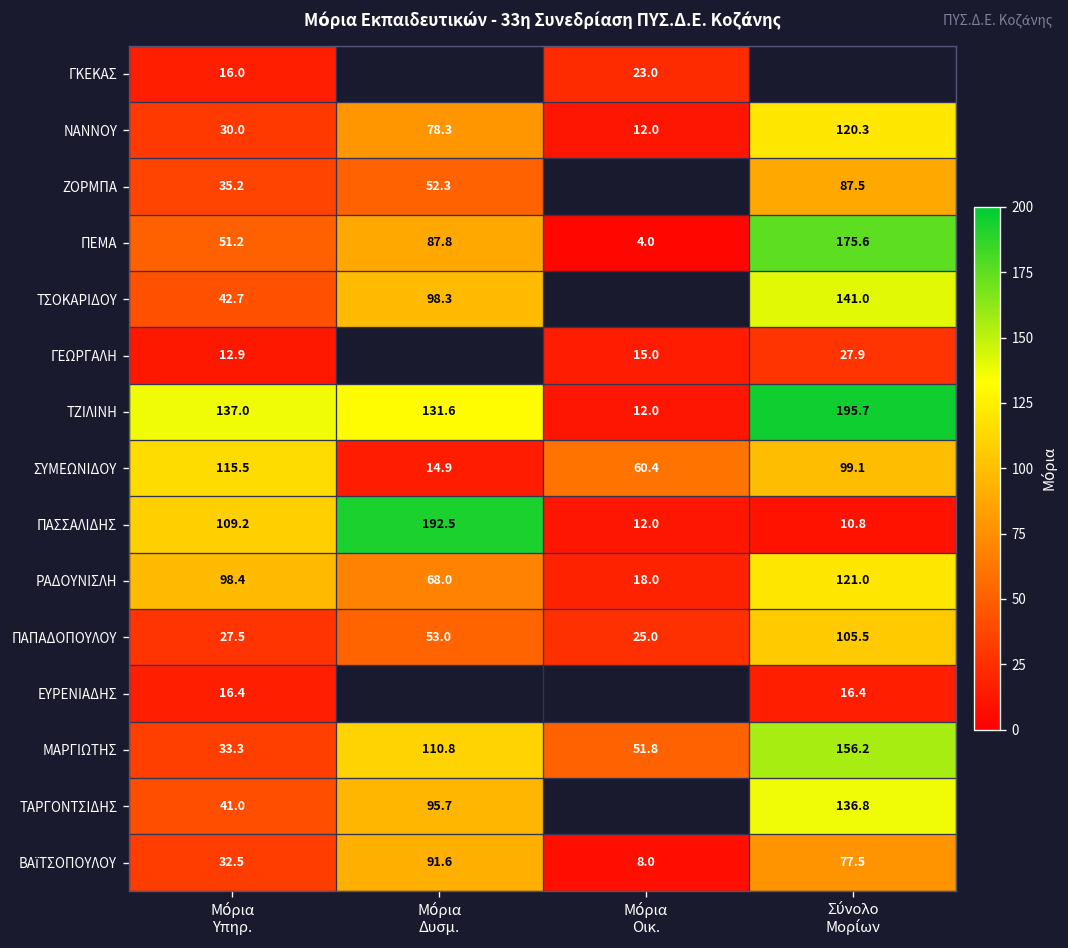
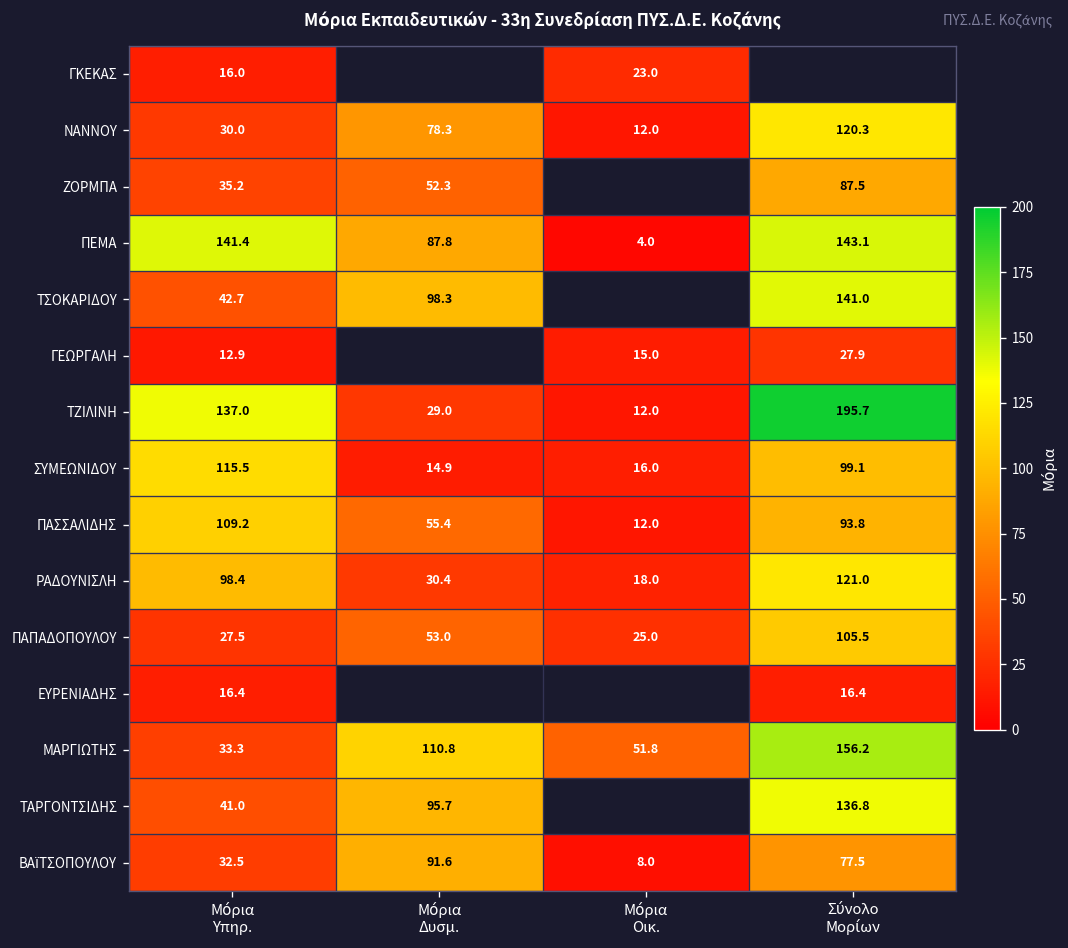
  {
    "ΓΚΕΚΑΣ": {
      "Μόρια Υπηρ.": 16.0,
      "Μόρια Οικ.": 23.0
    },
    "ΝΑΝΝΟΥ": {
      "Μόρια Υπηρ.": 30.0,
      "Μόρια Δυσμ.": 78.3,
      "Μόρια Οικ.": 12.0,
      "Σύνολο Μορίων": 120.3
    },
    "ΖΟΡΜΠΑ": {
      "Μόρια Υπηρ.": 35.2,
      "Μόρια Δυσμ.": 52.3,
      "Σύνολο Μορίων": 87.5
    },
    "ΠΕΜΑ": {
-     "Μόρια Υπηρ.": 51.2,
+     "Μόρια Υπηρ.": 141.4,
      "Μόρια Δυσμ.": 87.8,
      "Μόρια Οικ.": 4.0,
-     "Σύνολο Μορίων": 175.6
+     "Σύνολο Μορίων": 143.1
    },
    "ΤΣΟΚΑΡΙΔΟΥ": {
      "Μόρια Υπηρ.": 42.7,
      "Μόρια Δυσμ.": 98.3,
      "Σύνολο Μορίων": 141.0
    },
    "ΓΕΩΡΓΑΛΗ": {
      "Μόρια Υπηρ.": 12.9,
      "Μόρια Οικ.": 15.0,
      "Σύνολο Μορίων": 27.9
    },
    "ΤΖΙΛΙΝΗ": {
      "Μόρια Υπηρ.": 137.0,
-     "Μόρια Δυσμ.": 131.6,
+     "Μόρια Δυσμ.": 29.0,
      "Μόρια Οικ.": 12.0,
      "Σύνολο Μορίων": 195.7
    },
    "ΣΥΜΕΩΝΙΔΟΥ": {
      "Μόρια Υπηρ.": 115.5,
      "Μόρια Δυσμ.": 14.9,
-     "Μόρια Οικ.": 60.4,
+     "Μόρια Οικ.": 16.0,
      "Σύνολο Μορίων": 99.1
    },
    "ΠΑΣΣΑΛΙΔΗΣ": {
      "Μόρια Υπηρ.": 109.2,
-     "Μόρια Δυσμ.": 192.5,
+     "Μόρια Δυσμ.": 55.4,
      "Μόρια Οικ.": 12.0,
-     "Σύνολο Μορίων": 10.8
+     "Σύνολο Μορίων": 93.8
    },
    "ΡΑΔΟΥΝΙΣΛΗ": {
      "Μόρια Υπηρ.": 98.4,
-     "Μόρια Δυσμ.": 68.0,
+     "Μόρια Δυσμ.": 30.4,
      "Μόρια Οικ.": 18.0,
      "Σύνολο Μορίων": 121.0
    },
    "ΠΑΠΑΔΟΠΟΥΛΟΥ": {
      "Μόρια Υπηρ.": 27.5,
      "Μόρια Δυσμ.": 53.0,
      "Μόρια Οικ.": 25.0,
      "Σύνολο Μορίων": 105.5
    },
    "ΕΥΡΕΝΙΑΔΗΣ": {
      "Μόρια Υπηρ.": 16.4,
      "Σύνολο Μορίων": 16.4
    },
    "ΜΑΡΓΙΩΤΗΣ": {
      "Μόρια Υπηρ.": 33.3,
      "Μόρια Δυσμ.": 110.8,
      "Μόρια Οικ.": 51.8,
      "Σύνολο Μορίων": 156.2
    },
    "ΤΑΡΓΟΝΤΣΙΔΗΣ": {
      "Μόρια Υπηρ.": 41.0,
      "Μόρια Δυσμ.": 95.7,
      "Σύνολο Μορίων": 136.8
    },
    "ΒΑΪΤΣΟΠΟΥΛΟΥ": {
      "Μόρια Υπηρ.": 32.5,
      "Μόρια Δυσμ.": 91.6,
      "Μόρια Οικ.": 8.0,
      "Σύνολο Μορίων": 77.5
    }
  }
